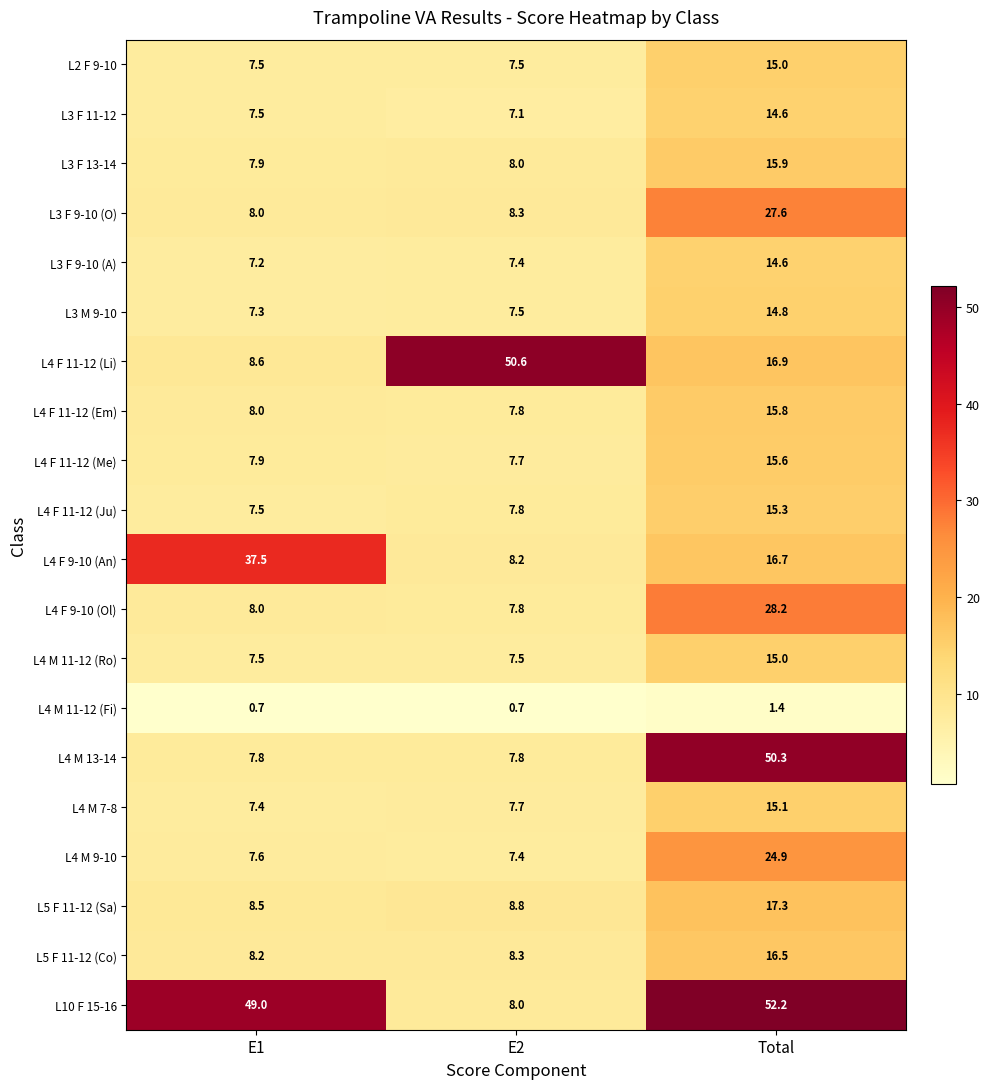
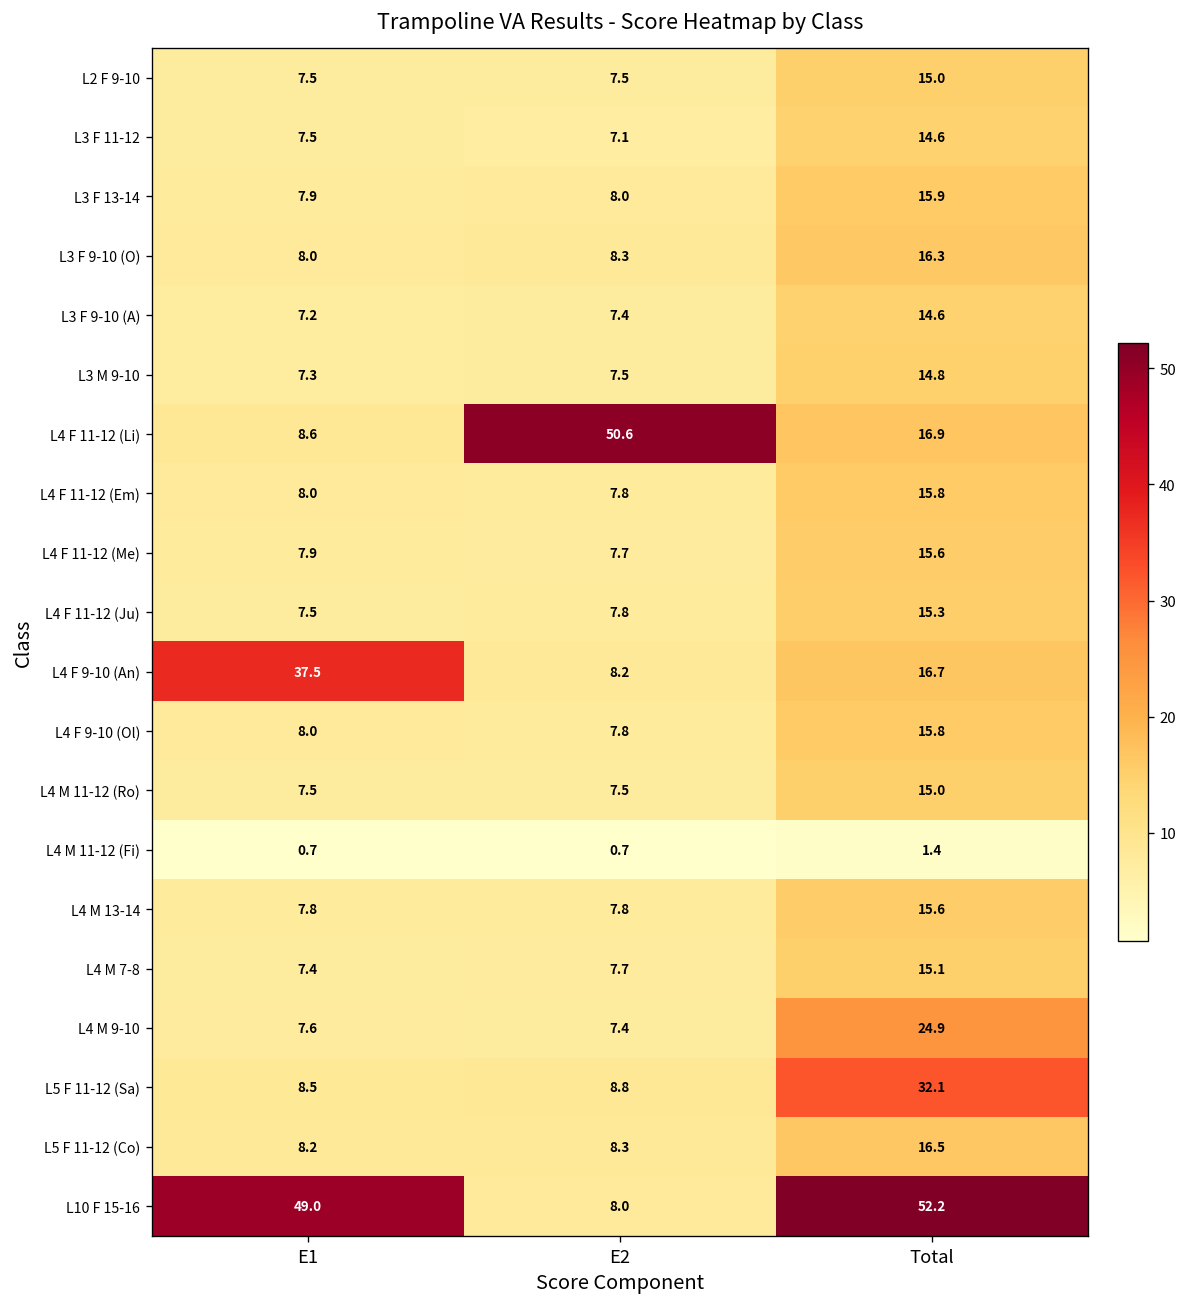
  {
    "L2 F 9-10": {
      "E1": 7.5,
      "E2": 7.5,
      "Total": 15.0
    },
    "L3 F 11-12": {
      "E1": 7.5,
      "E2": 7.1,
      "Total": 14.6
    },
    "L3 F 13-14": {
      "E1": 7.9,
      "E2": 8.0,
      "Total": 15.9
    },
    "L3 F 9-10 (O)": {
      "E1": 8.0,
      "E2": 8.3,
-     "Total": 27.6
+     "Total": 16.3
    },
    "L3 F 9-10 (A)": {
      "E1": 7.2,
      "E2": 7.4,
      "Total": 14.6
    },
    "L3 M 9-10": {
      "E1": 7.3,
      "E2": 7.5,
      "Total": 14.8
    },
    "L4 F 11-12 (Li)": {
      "E1": 8.6,
      "E2": 50.6,
      "Total": 16.9
    },
    "L4 F 11-12 (Em)": {
      "E1": 8.0,
      "E2": 7.8,
      "Total": 15.8
    },
    "L4 F 11-12 (Me)": {
      "E1": 7.9,
      "E2": 7.7,
      "Total": 15.6
    },
    "L4 F 11-12 (Ju)": {
      "E1": 7.5,
      "E2": 7.8,
      "Total": 15.3
    },
    "L4 F 9-10 (An)": {
      "E1": 37.5,
      "E2": 8.2,
      "Total": 16.7
    },
    "L4 F 9-10 (Ol)": {
      "E1": 8.0,
      "E2": 7.8,
-     "Total": 28.2
+     "Total": 15.8
    },
    "L4 M 11-12 (Ro)": {
      "E1": 7.5,
      "E2": 7.5,
      "Total": 15.0
    },
    "L4 M 11-12 (Fi)": {
      "E1": 0.7,
      "E2": 0.7,
      "Total": 1.4
    },
    "L4 M 13-14": {
      "E1": 7.8,
      "E2": 7.8,
-     "Total": 50.3
+     "Total": 15.6
    },
    "L4 M 7-8": {
      "E1": 7.4,
      "E2": 7.7,
      "Total": 15.1
    },
    "L4 M 9-10": {
      "E1": 7.6,
      "E2": 7.4,
      "Total": 24.9
    },
    "L5 F 11-12 (Sa)": {
      "E1": 8.5,
      "E2": 8.8,
-     "Total": 17.3
+     "Total": 32.1
    },
    "L5 F 11-12 (Co)": {
      "E1": 8.2,
      "E2": 8.3,
      "Total": 16.5
    },
    "L10 F 15-16": {
      "E1": 49.0,
      "E2": 8.0,
      "Total": 52.2
    }
  }
